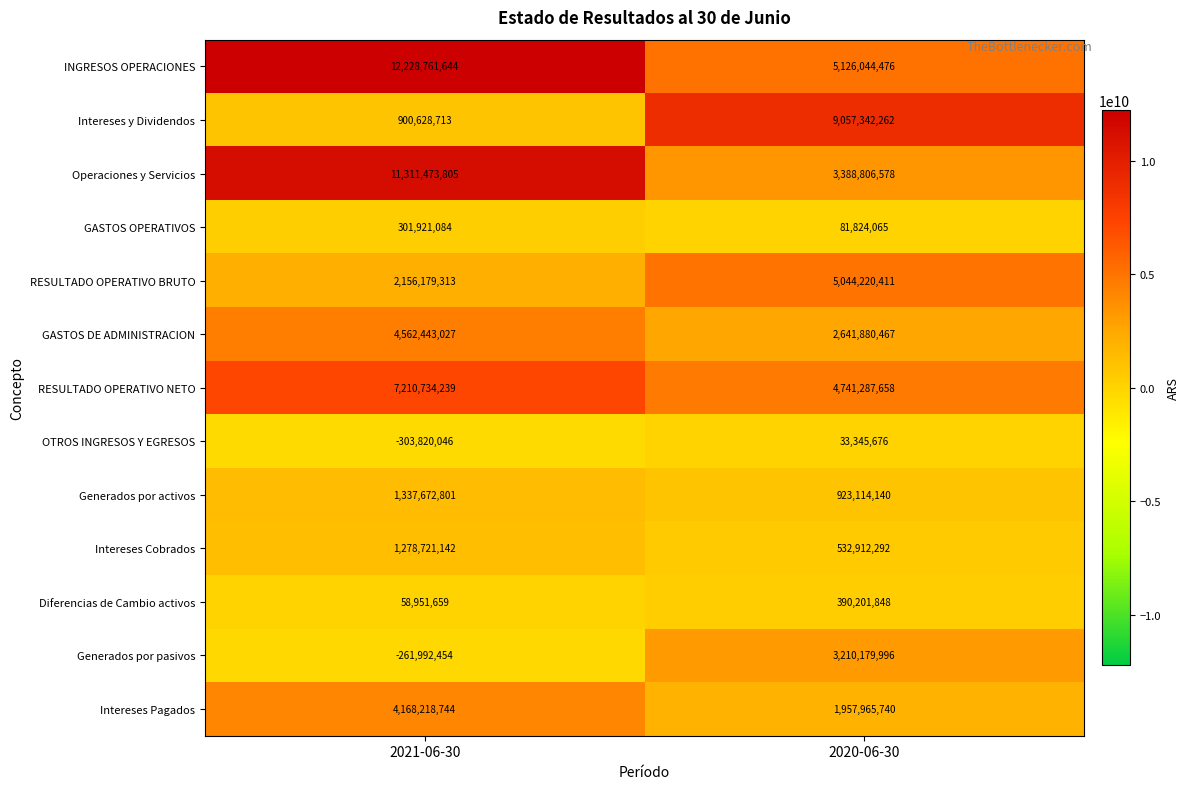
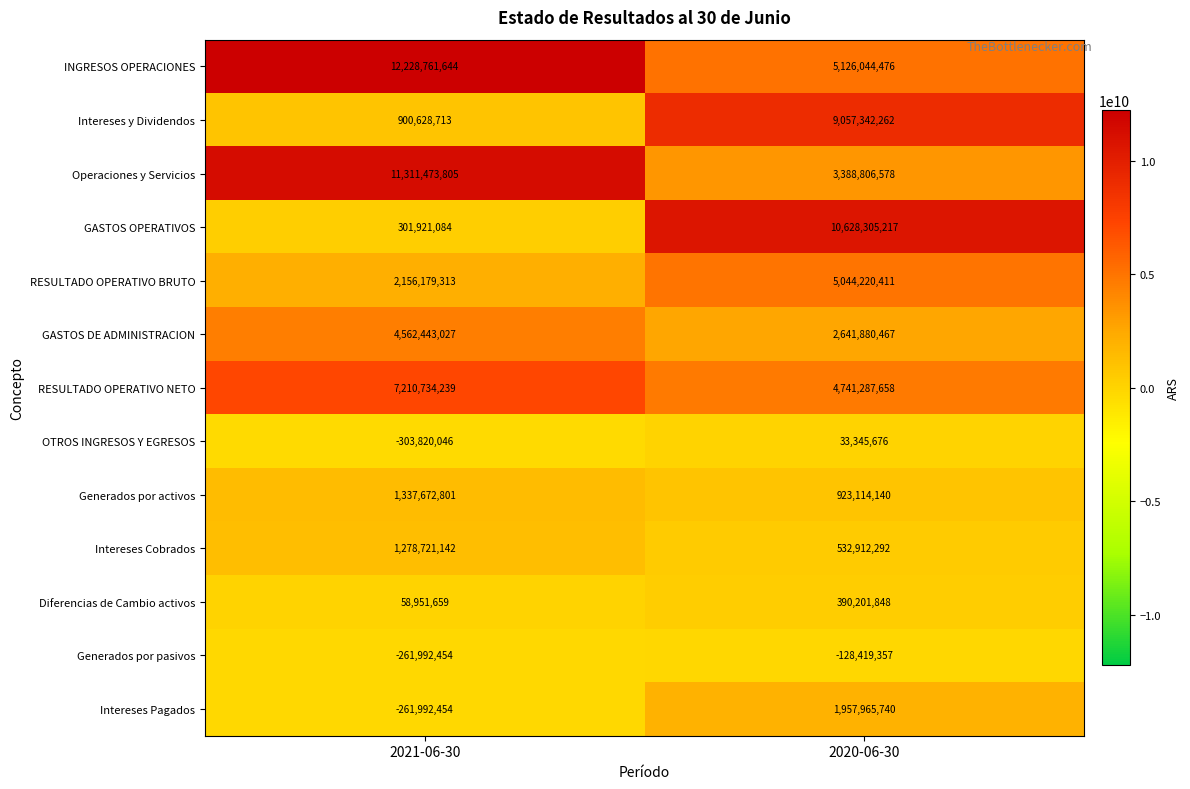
  {
    "INGRESOS OPERACIONES": {
      "2021-06-30": "12,228,761,644"
    },
    "Intereses y Dividendos": {
      "2021-06-30": "900,628,713",
      "2020-06-30": "9,057,342,262"
    },
    "Operaciones y Servicios": {
      "2021-06-30": "11,311,473,805",
      "2020-06-30": "3,388,806,578"
    },
    "GASTOS OPERATIVOS": {
      "2021-06-30": "301,921,084",
-     "2020-06-30": "81,824,065"
+     "2020-06-30": "10,628,305,217"
    },
    "RESULTADO OPERATIVO BRUTO": {
      "2021-06-30": "2,156,179,313",
      "2020-06-30": "5,044,220,411"
    },
    "GASTOS DE ADMINISTRACION": {
      "2021-06-30": "4,562,443,027",
      "2020-06-30": "2,641,880,467"
    },
    "RESULTADO OPERATIVO NETO": {
      "2021-06-30": "7,210,734,239",
      "2020-06-30": "4,741,287,658"
    },
    "OTROS INGRESOS Y EGRESOS": {
      "2021-06-30": "-303,820,046",
      "2020-06-30": "33,345,676"
    },
    "Generados por activos": {
      "2021-06-30": "1,337,672,801",
      "2020-06-30": "923,114,140"
    },
    "Intereses Cobrados": {
      "2021-06-30": "1,278,721,142",
      "2020-06-30": "532,912,292"
    },
    "Diferencias de Cambio activos": {
      "2021-06-30": "58,951,659",
      "2020-06-30": "390,201,848"
    },
    "Generados por pasivos": {
      "2021-06-30": "-261,992,454",
-     "2020-06-30": "3,210,179,996"
+     "2020-06-30": "-128,419,357"
    },
    "Intereses Pagados": {
-     "2021-06-30": "4,168,218,744",
+     "2021-06-30": "-261,992,454",
      "2020-06-30": "1,957,965,740"
    }
  }
